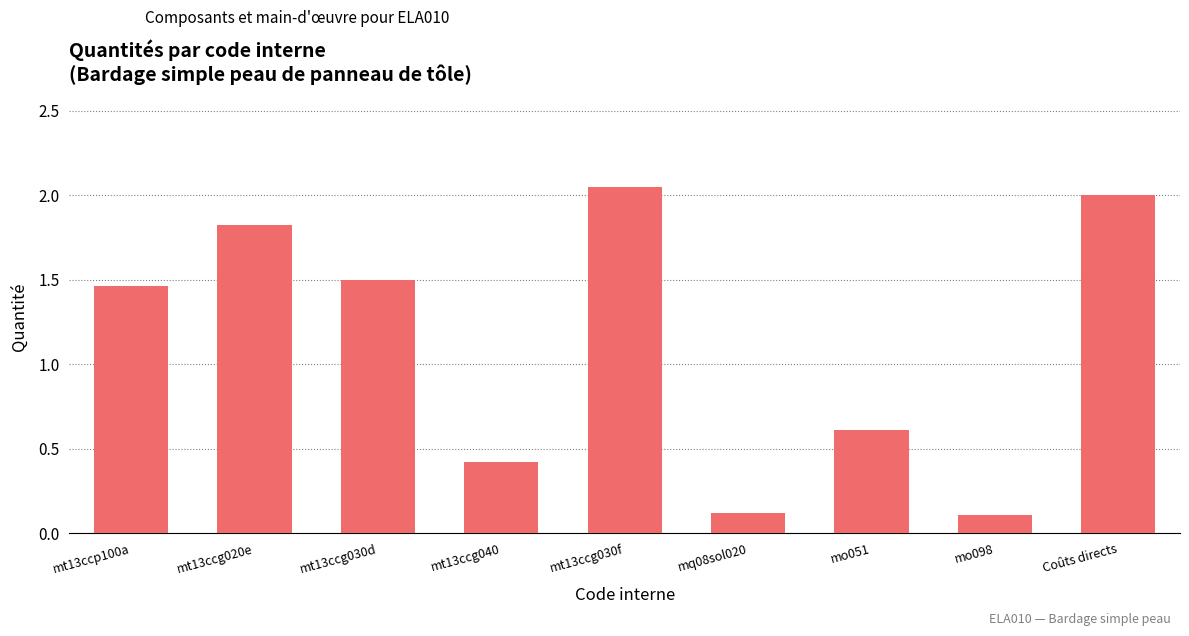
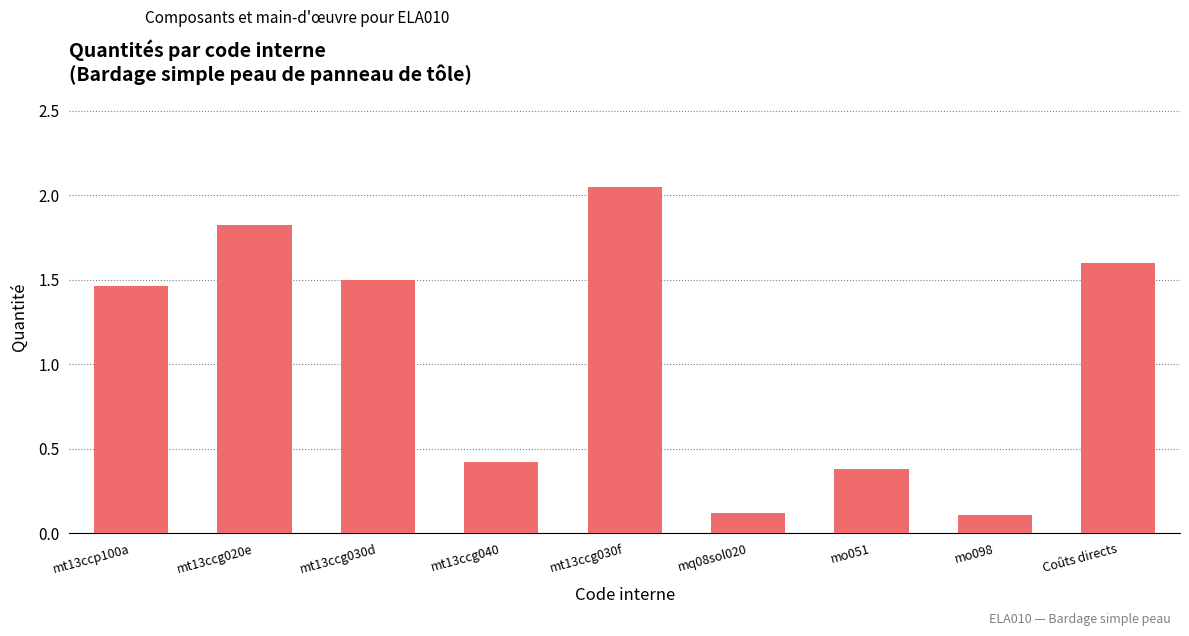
  {
    "mt13ccp100a": 1.46,
    "mt13ccg020e": 1.82,
    "mt13ccg030d": 1.50,
    "mt13ccg040": 0.42,
    "mt13ccg030f": 2.05,
    "mq08sol020": 0.12,
-   "mo051": 0.61,
+   "mo051": 0.38,
    "mo098": 0.11,
-   "Coûts directs": 2.0
+   "Coûts directs": 1.6
  }
